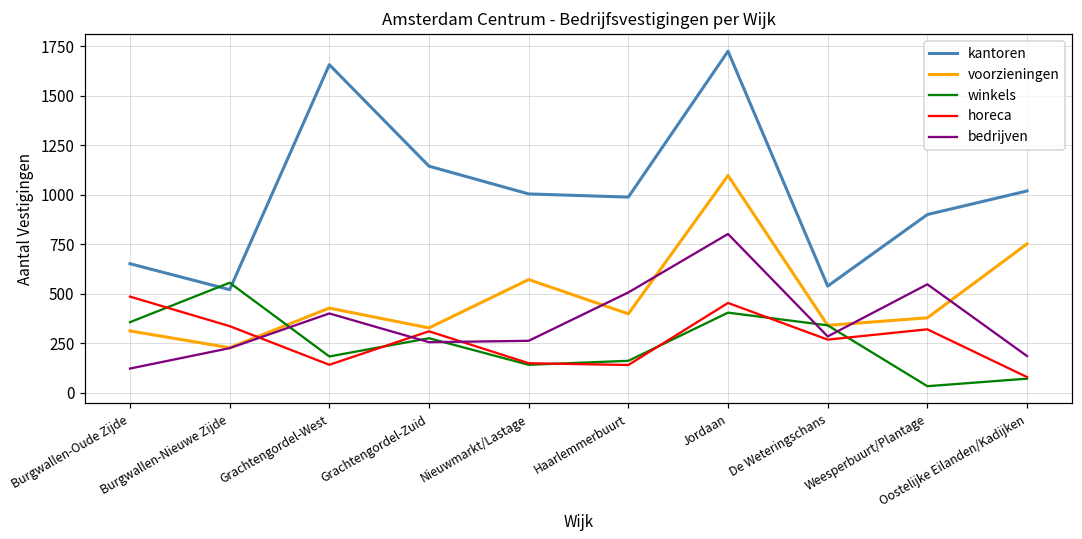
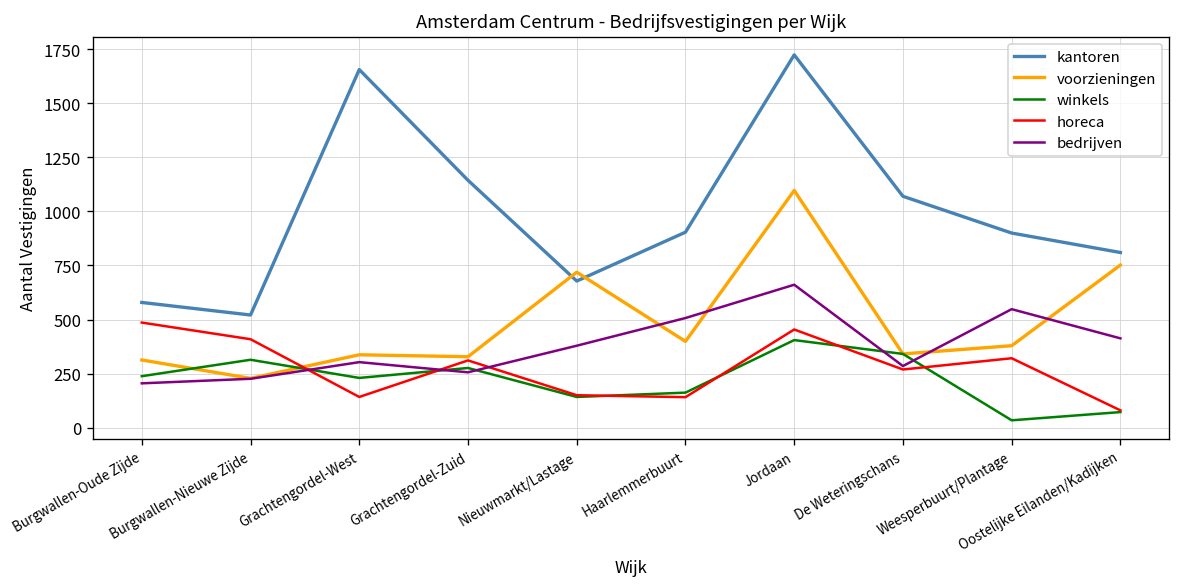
  {
    "kantoren": {
-     "Burgwallen-Oude Zijde": 650,
+     "Burgwallen-Oude Zijde": 580,
      "Burgwallen-Nieuwe Zijde": 520,
      "Grachtengordel-West": 1660,
      "Grachtengordel-Zuid": 1140,
-     "Nieuwmarkt/Lastage": 1000,
-     "Haarlemmerbuurt": 990,
+     "Nieuwmarkt/Lastage": 680,
+     "Haarlemmerbuurt": 900,
      "Jordaan": 1720,
-     "De Weteringschans": 540,
+     "De Weteringschans": 1070,
      "Weesperbuurt/Plantage": 900,
-     "Oostelijke Eilanden/Kadijken": 1020
+     "Oostelijke Eilanden/Kadijken": 810
    },
    "voorzieningen": {
      "Burgwallen-Oude Zijde": 310,
-     "Grachtengordel-West": 430,
+     "Grachtengordel-West": 340,
      "Grachtengordel-Zuid": 330,
-     "Nieuwmarkt/Lastage": 570,
+     "Nieuwmarkt/Lastage": 720,
      "Haarlemmerbuurt": 400,
      "Jordaan": 1100,
      "Weesperbuurt/Plantage": 380,
      "Oostelijke Eilanden/Kadijken": 750
    },
    "winkels": {
-     "Burgwallen-Oude Zijde": 360,
-     "Burgwallen-Nieuwe Zijde": 560,
-     "Grachtengordel-West": 180,
+     "Burgwallen-Oude Zijde": 240,
+     "Burgwallen-Nieuwe Zijde": 310,
+     "Grachtengordel-West": 230,
      "Grachtengordel-Zuid": 280,
      "Haarlemmerbuurt": 160,
      "Jordaan": 410,
      "Weesperbuurt/Plantage": 30
    },
    "horeca": {
      "Burgwallen-Oude Zijde": 490,
-     "Burgwallen-Nieuwe Zijde": 340,
+     "Burgwallen-Nieuwe Zijde": 410,
      "Grachtengordel-West": 140,
      "Grachtengordel-Zuid": 310,
      "Haarlemmerbuurt": 140,
      "Jordaan": 450,
      "De Weteringschans": 270,
      "Weesperbuurt/Plantage": 320
    },
    "bedrijven": {
-     "Burgwallen-Oude Zijde": 120,
-     "Grachtengordel-West": 400,
+     "Burgwallen-Oude Zijde": 210,
+     "Grachtengordel-West": 300,
      "Grachtengordel-Zuid": 260,
-     "Nieuwmarkt/Lastage": 260,
+     "Nieuwmarkt/Lastage": 380,
      "Haarlemmerbuurt": 510,
-     "Jordaan": 800,
+     "Jordaan": 660,
      "De Weteringschans": 290,
      "Weesperbuurt/Plantage": 550,
-     "Oostelijke Eilanden/Kadijken": 190
+     "Oostelijke Eilanden/Kadijken": 410
    }
  }
